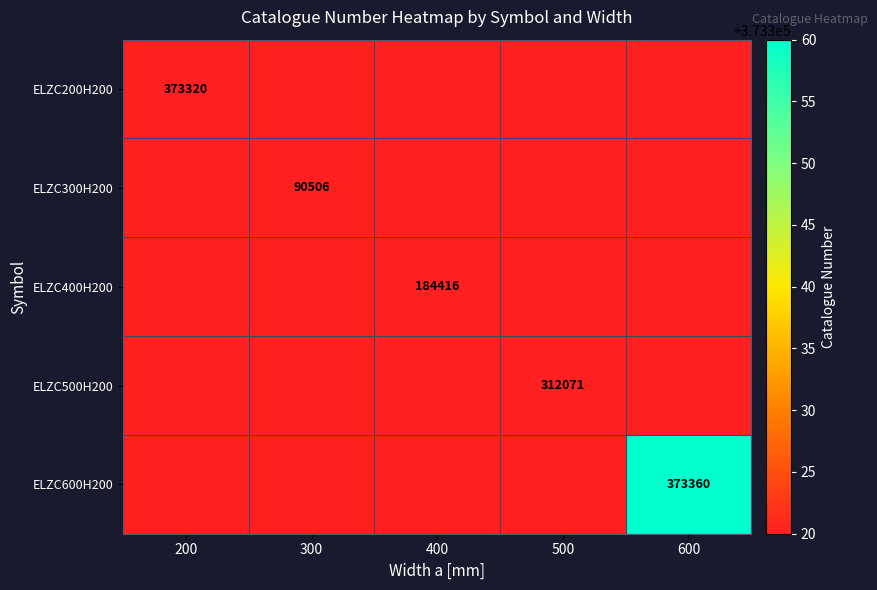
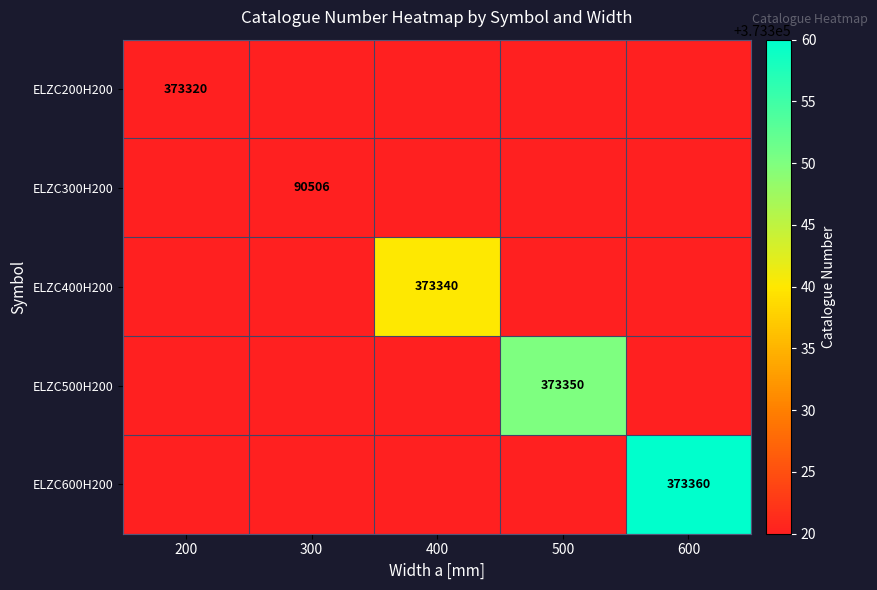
  {
    "ELZC200H200": {
      "200": 373320
    },
    "ELZC300H200": {
      "300": 90506
    },
    "ELZC400H200": {
-     "400": 184416
+     "400": 373340
    },
    "ELZC500H200": {
-     "500": 312071
+     "500": 373350
    },
    "ELZC600H200": {
      "600": 373360
    }
  }
